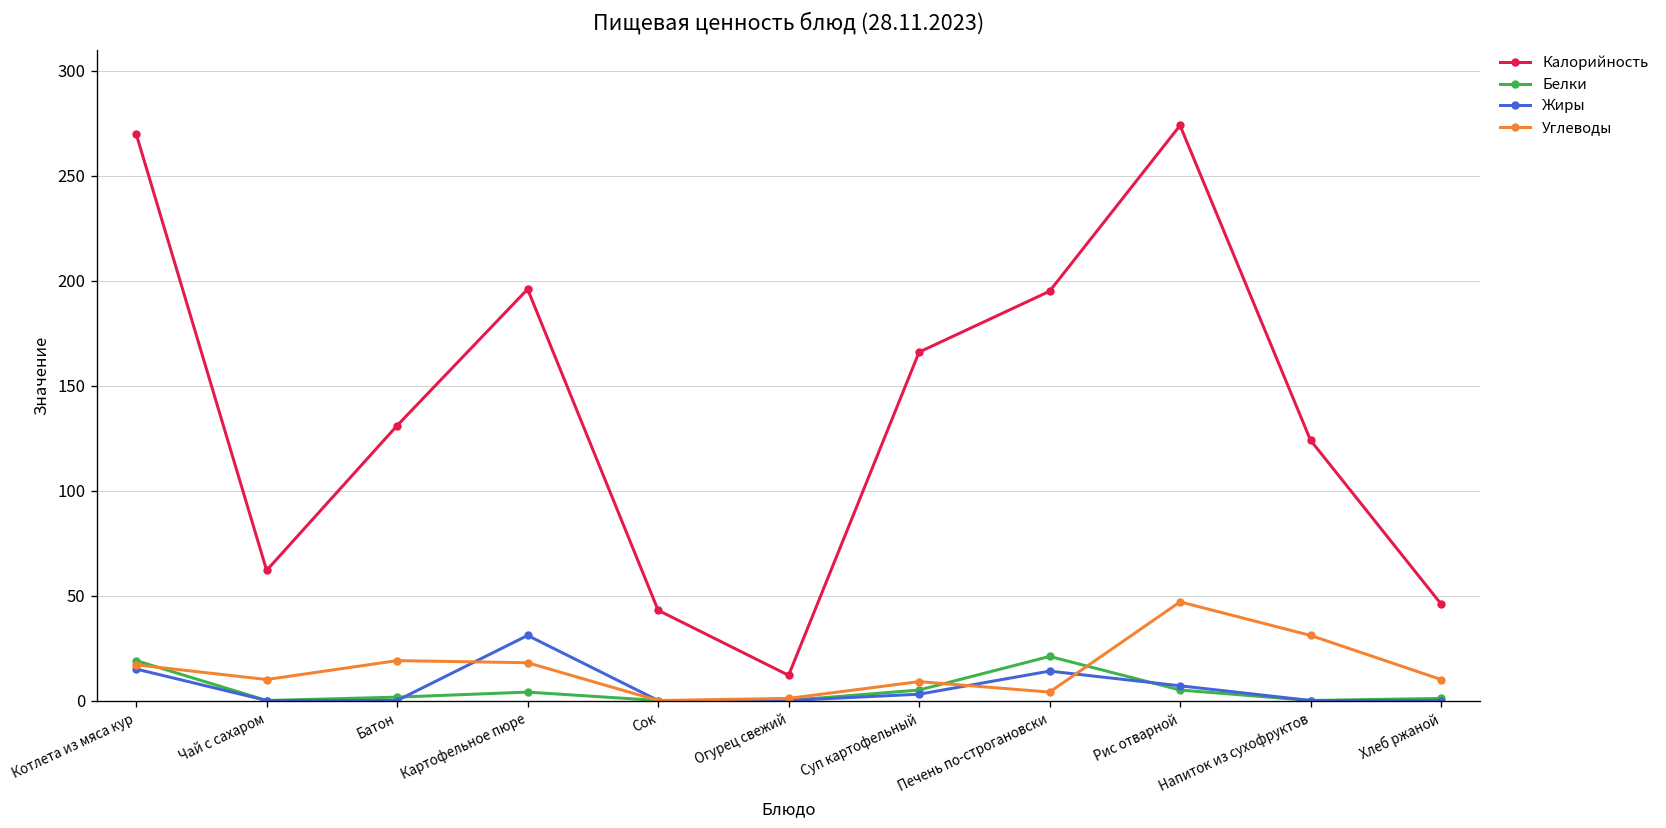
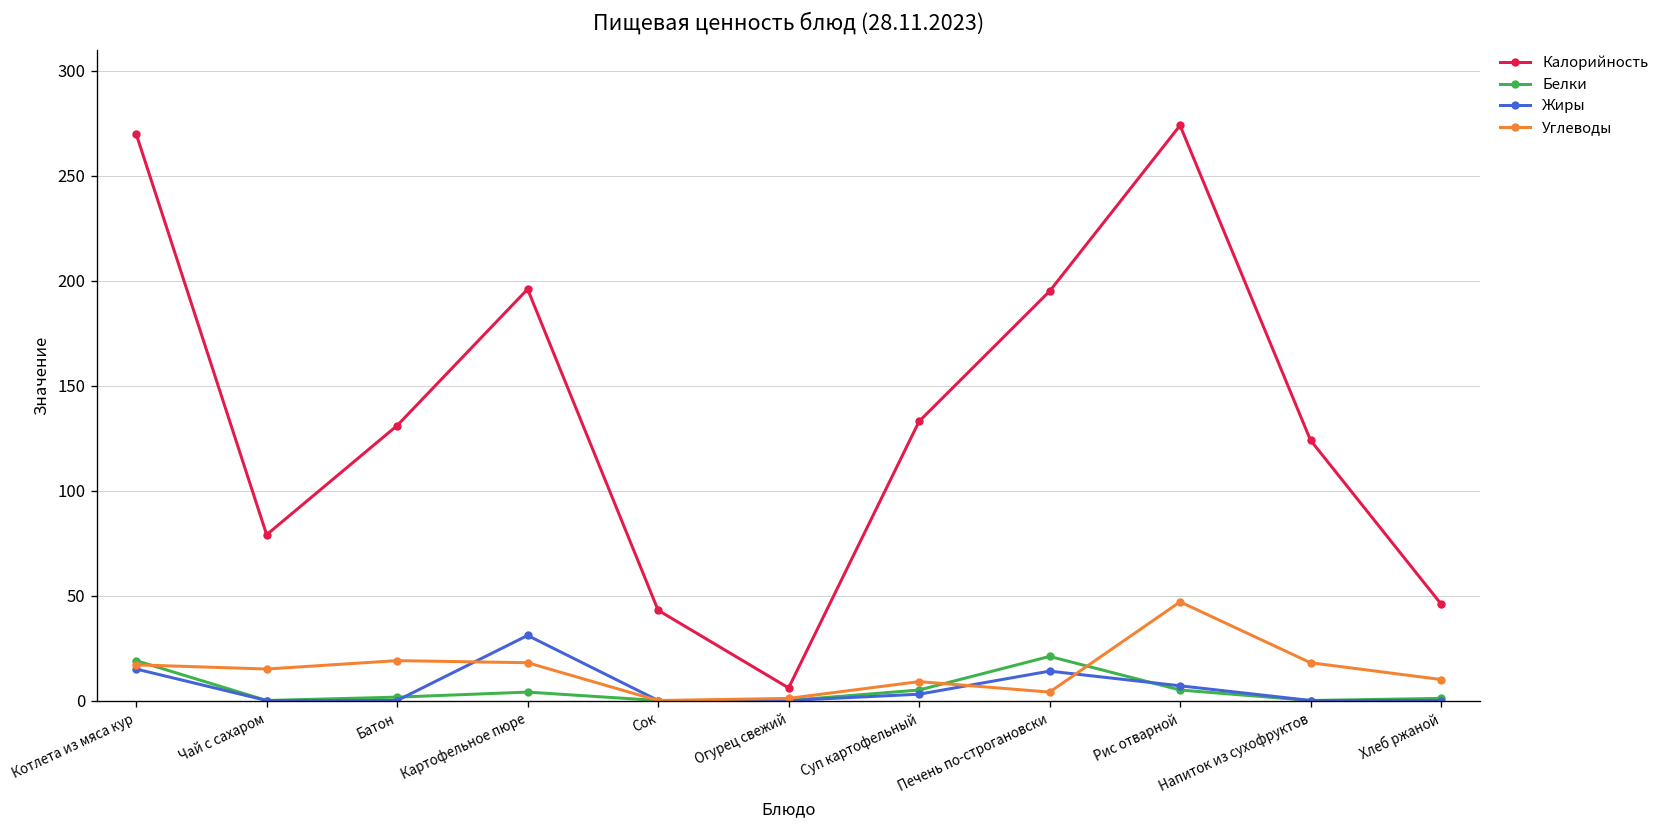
  {
    "Калорийность": {
      "Котлета из мяса кур": 270,
-     "Чай с сахаром": 62,
+     "Чай с сахаром": 79,
      "Батон": 131,
      "Картофельное пюре": 196,
      "Сок": 43,
-     "Огурец свежий": 12,
-     "Суп картофельный": 166,
+     "Огурец свежий": 6,
+     "Суп картофельный": 133,
      "Печень по-строгановски": 195,
      "Рис отварной": 274,
      "Напиток из сухофруктов": 124,
      "Хлеб ржаной": 46
    },
    "Белки": {
      "Котлета из мяса кур": 19,
      "Батон": 2,
      "Картофельное пюре": 4,
      "Суп картофельный": 5,
      "Печень по-строгановски": 21,
      "Рис отварной": 5
    },
    "Жиры": {
      "Котлета из мяса кур": 15,
      "Батон": 0,
      "Картофельное пюре": 31,
      "Суп картофельный": 3,
      "Печень по-строгановски": 14,
      "Рис отварной": 7
    },
    "Углеводы": {
      "Котлета из мяса кур": 17,
-     "Чай с сахаром": 10,
+     "Чай с сахаром": 15,
      "Батон": 19,
      "Картофельное пюре": 18,
      "Суп картофельный": 9,
      "Печень по-строгановски": 4,
      "Рис отварной": 47,
-     "Напиток из сухофруктов": 31,
+     "Напиток из сухофруктов": 18,
      "Хлеб ржаной": 10
    }
  }
